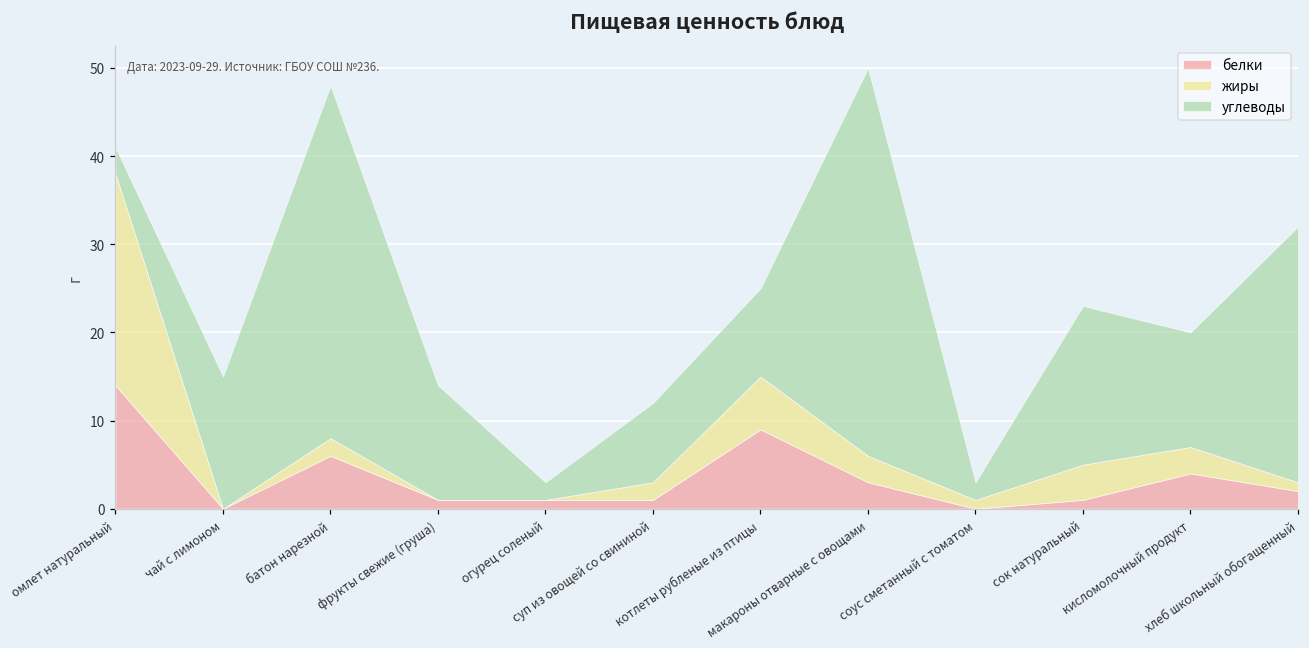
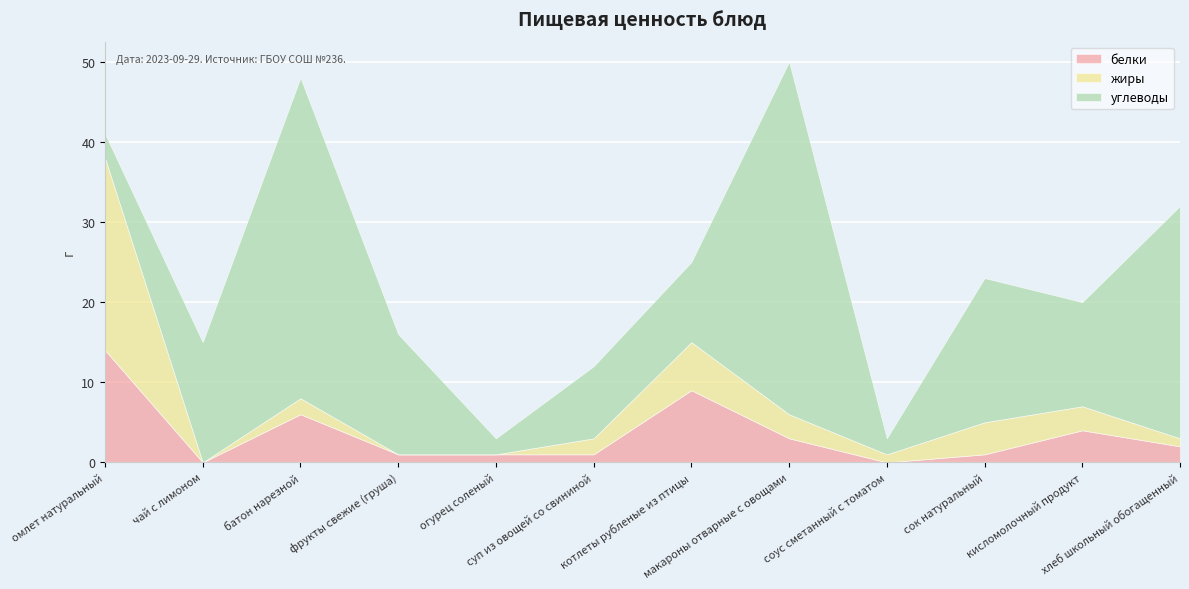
  {
    "белки": {
      "омлет натуральный": 14,
      "батон нарезной": 6,
      "суп из овощей со свининой": 1,
      "котлеты рубленые из птицы": 9,
      "макароны отварные с овощами": 3,
      "соус сметанный с томатом": 0,
      "сок натуральный": 1,
      "кисломолочный продукт": 4,
      "хлеб школьный обогащенный": 2
    },
    "жиры": {
      "омлет натуральный": 24,
      "батон нарезной": 2,
      "суп из овощей со свининой": 2,
      "котлеты рубленые из птицы": 6,
      "макароны отварные с овощами": 3,
      "соус сметанный с томатом": 1,
      "сок натуральный": 4,
      "кисломолочный продукт": 3,
      "хлеб школьный обогащенный": 1
    },
    "углеводы": {
      "омлет натуральный": 3,
      "чай с лимоном": 15,
-     "фрукты свежие (груша)": 13,
+     "фрукты свежие (груша)": 15,
      "огурец соленый": 2,
      "суп из овощей со свининой": 9,
      "котлеты рубленые из птицы": 10,
      "макароны отварные с овощами": 44,
      "соус сметанный с томатом": 2,
      "сок натуральный": 18,
      "кисломолочный продукт": 13,
      "хлеб школьный обогащенный": 29
    }
  }
